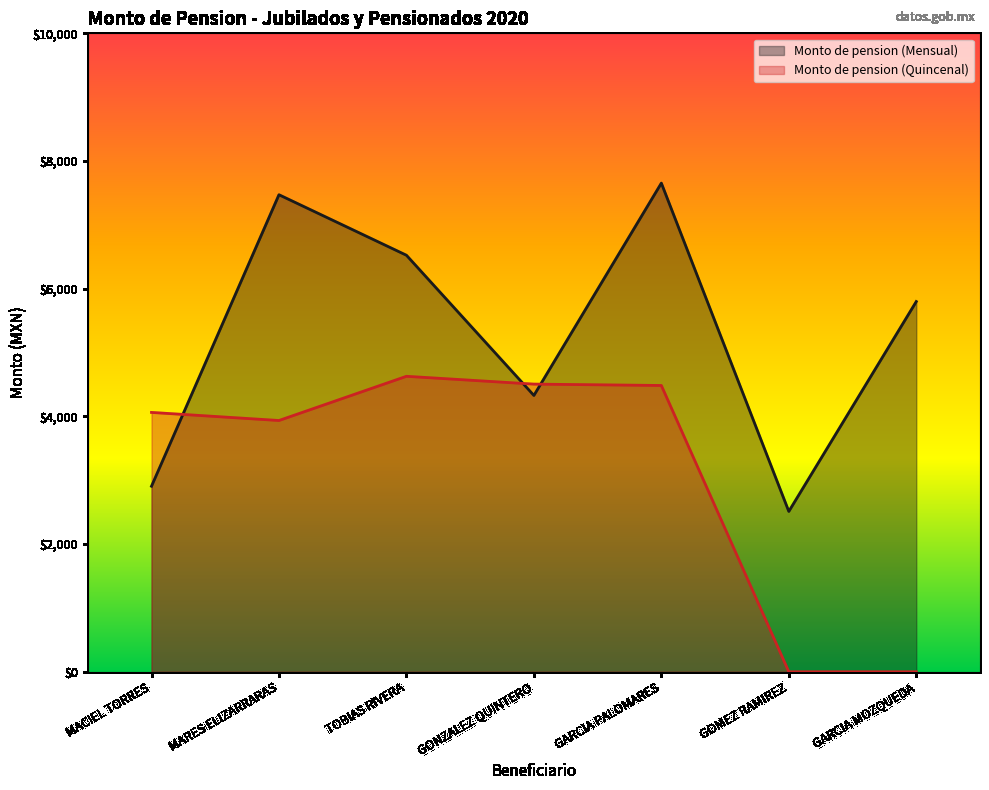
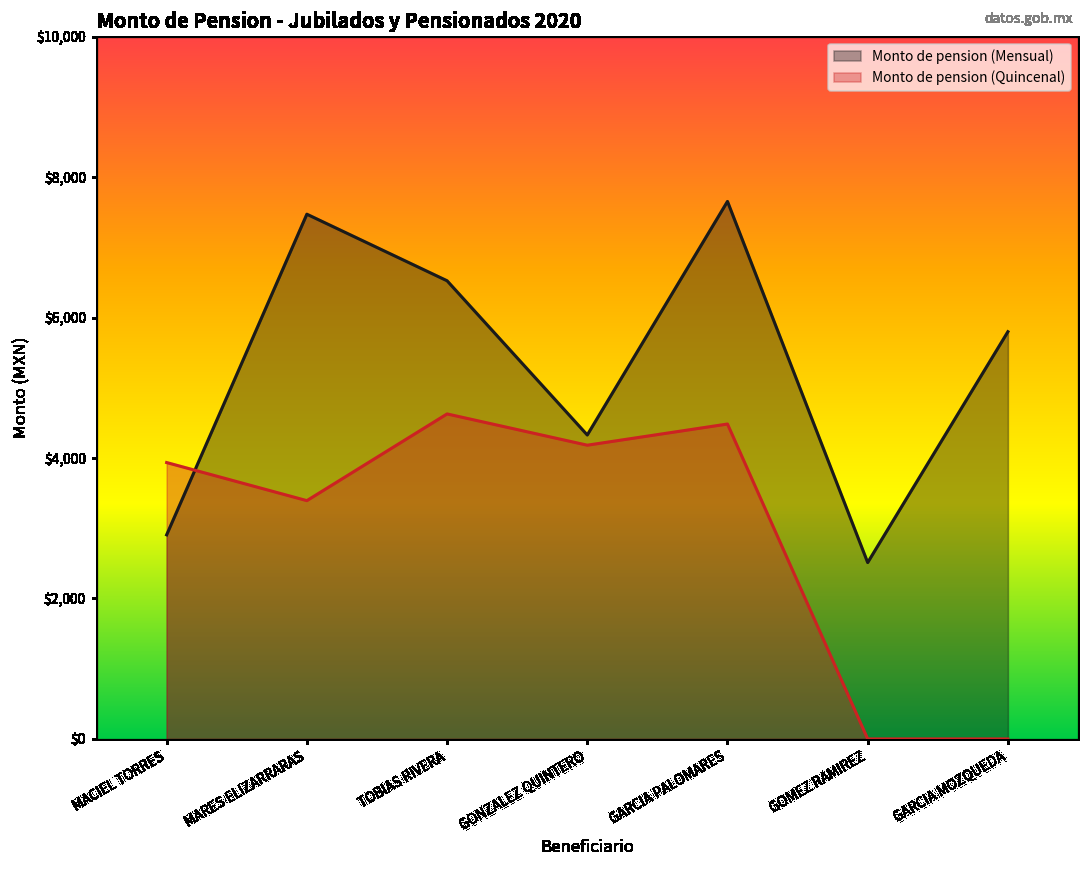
  {
    "Monto de pension (Mensual)": {
      "MACIEL TORRES": "$2,900",
      "MARES ELIZARRARAS": "$7,500",
      "TOBIAS RIVERA": "$6,500",
      "GONZALEZ QUINTERO": "$4,300",
      "GARCIA PALOMARES": "$7,700",
      "GOMEZ RAMIREZ": "$2,500",
      "GARCIA MOZQUEDA": "$5,800"
    },
    "Monto de pension (Quincenal)": {
-     "MACIEL TORRES": "$4,100",
-     "MARES ELIZARRARAS": "$3,900",
+     "MACIEL TORRES": "$3,900",
+     "MARES ELIZARRARAS": "$3,400",
      "TOBIAS RIVERA": "$4,600",
-     "GONZALEZ QUINTERO": "$4,500",
+     "GONZALEZ QUINTERO": "$4,200",
      "GARCIA PALOMARES": "$4,500",
      "GOMEZ RAMIREZ": "$0",
      "GARCIA MOZQUEDA": "$0"
    }
  }
